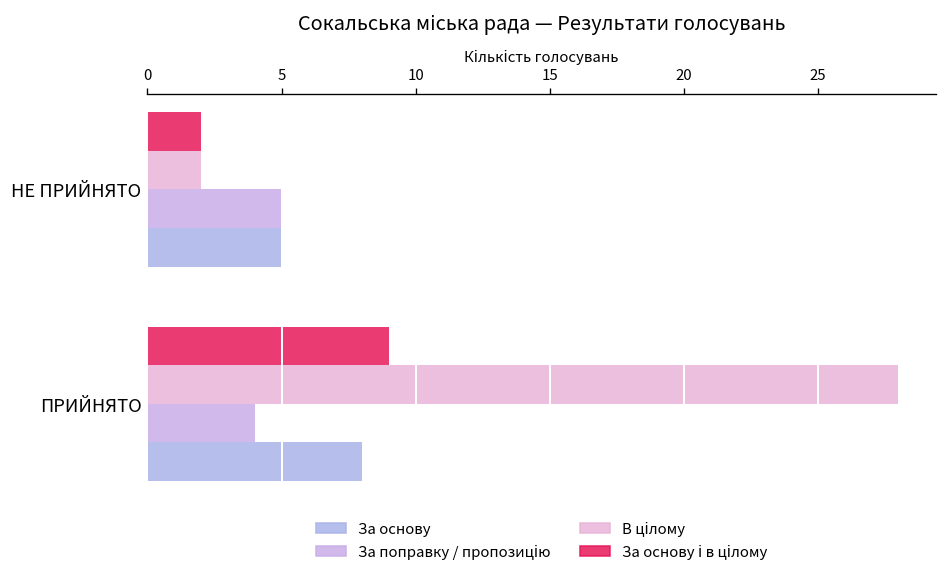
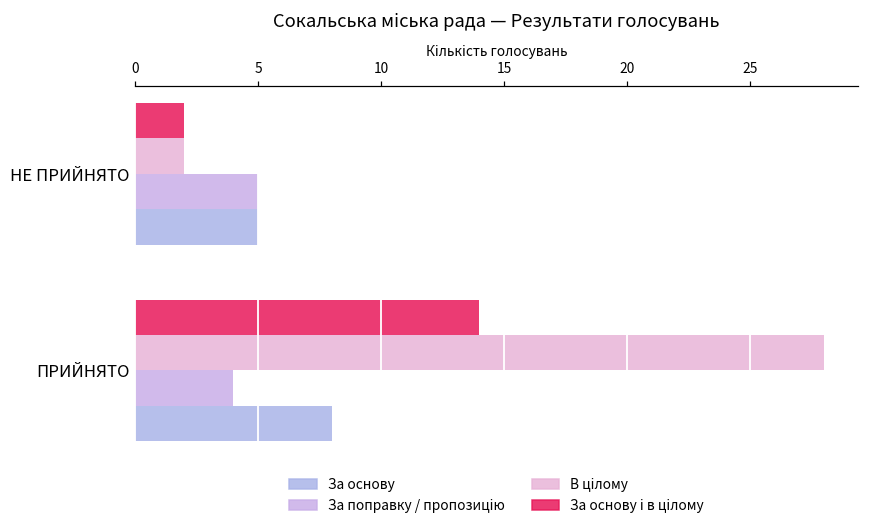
  {
    "За основу і в цілому": {
      "НЕ ПРИЙНЯТО": 2,
-     "ПРИЙНЯТО": 9
+     "ПРИЙНЯТО": 14
    }
  }
